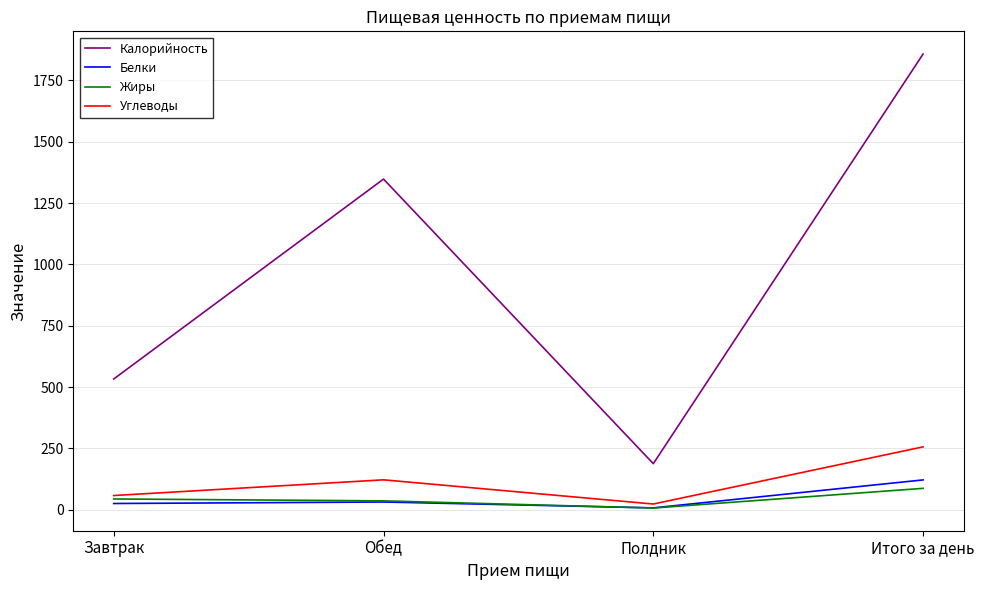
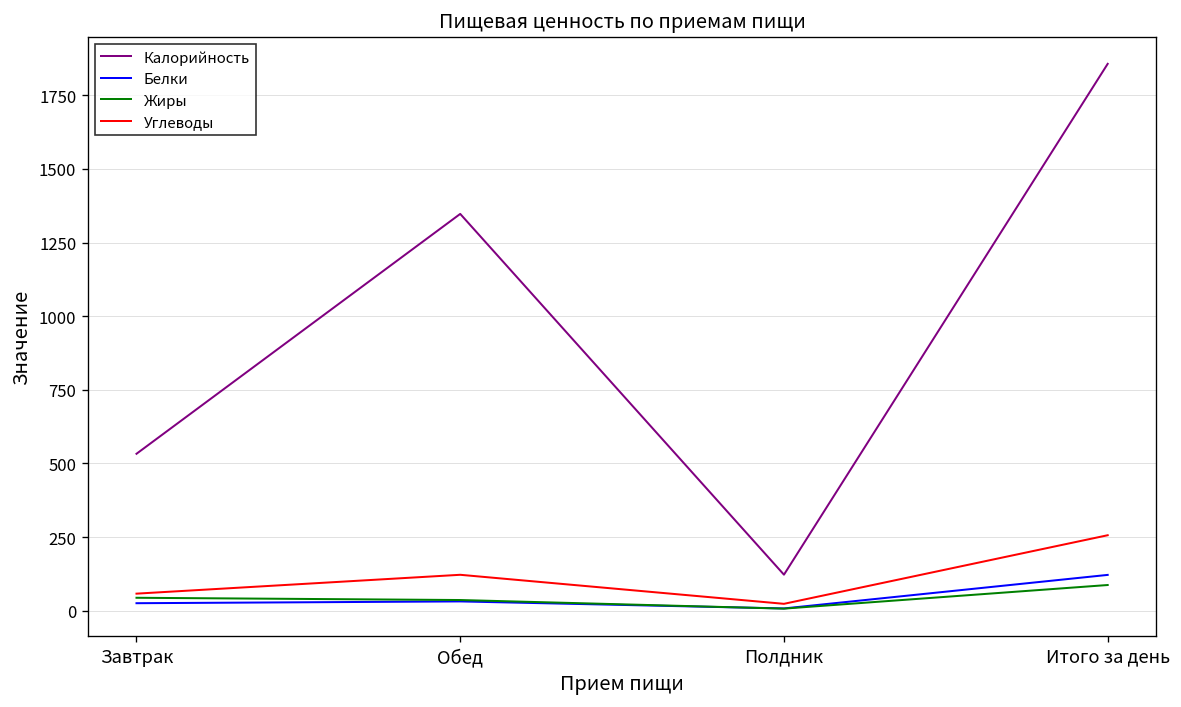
  {
    "Калорийность": {
      "Завтрак": 530,
      "Обед": 1350,
-     "Полдник": 190,
+     "Полдник": 120,
      "Итого за день": 1860
    },
    "Белки": {
      "Завтрак": 30,
      "Итого за день": 120
    },
    "Жиры": {
      "Завтрак": 40,
      "Итого за день": 90
    },
    "Углеводы": {
      "Завтрак": 60,
      "Обед": 120,
      "Полдник": 20,
      "Итого за день": 260
    }
  }
